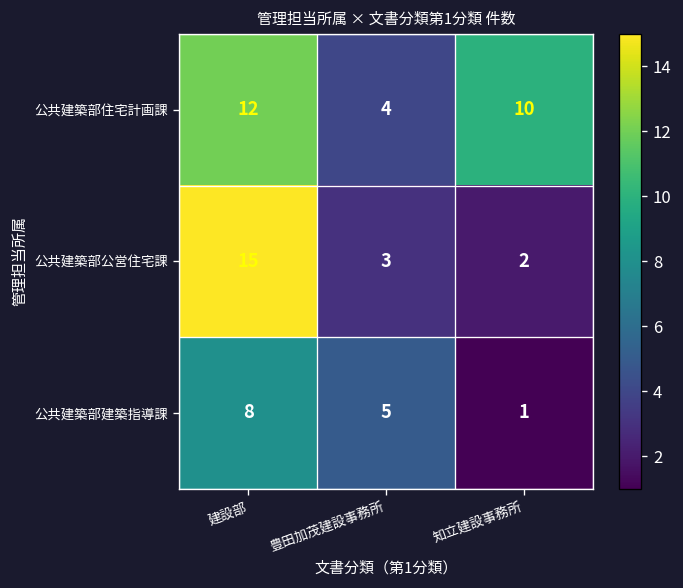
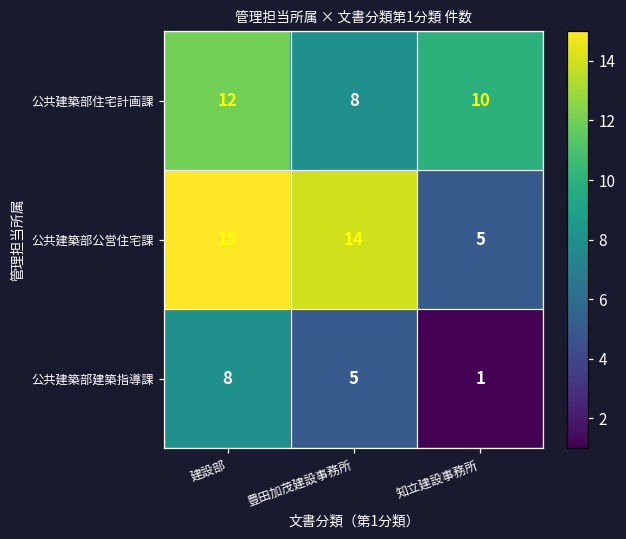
  {
    "公共建築部住宅計画課": {
      "建設部": 12,
-     "豊田加茂建設事務所": 4,
+     "豊田加茂建設事務所": 8,
      "知立建設事務所": 10
    },
    "公共建築部公営住宅課": {
-     "豊田加茂建設事務所": 3,
-     "知立建設事務所": 2
+     "豊田加茂建設事務所": 14,
+     "知立建設事務所": 5
    },
    "公共建築部建築指導課": {
      "建設部": 8,
      "豊田加茂建設事務所": 5,
      "知立建設事務所": 1
    }
  }
